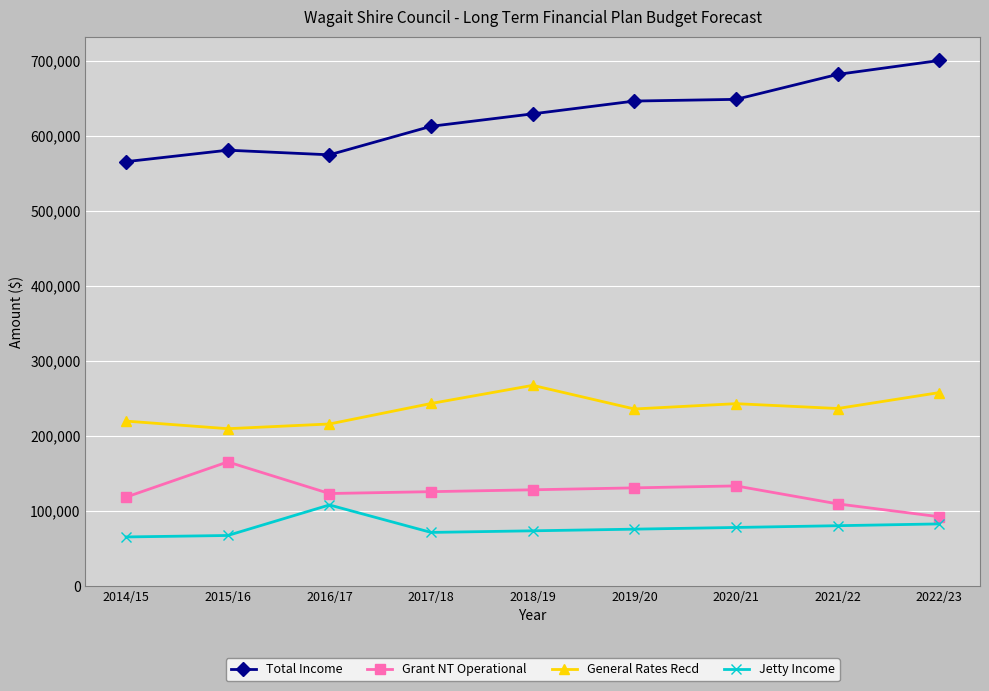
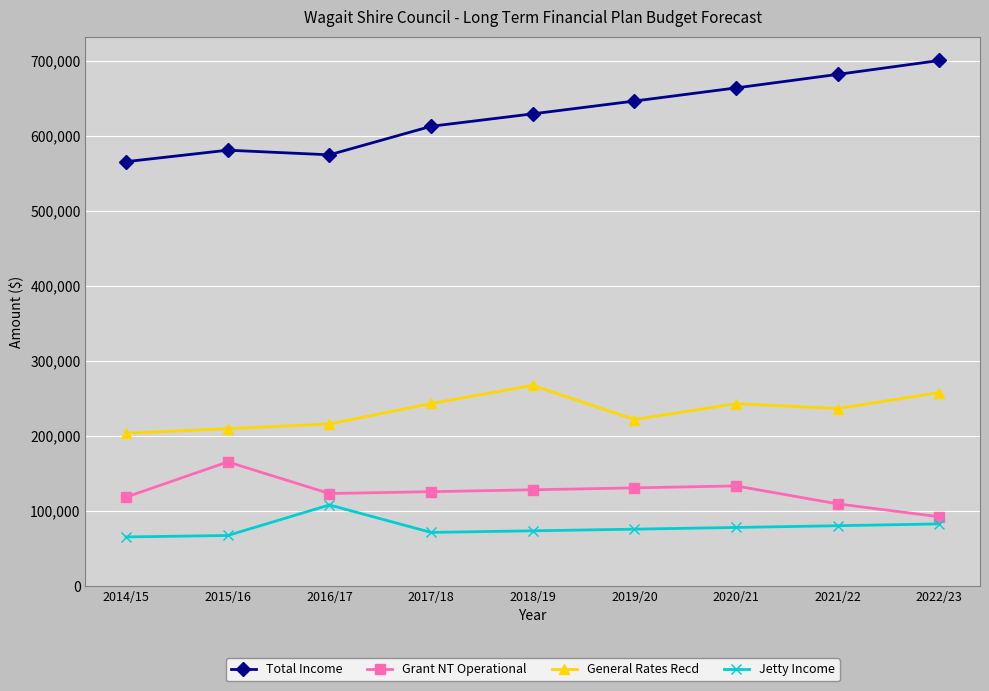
  {
    "Total Income": {
      "2014/15": "570,000",
      "2015/16": "580,000",
      "2016/17": "570,000",
      "2017/18": "610,000",
      "2018/19": "630,000",
      "2019/20": "650,000",
-     "2020/21": "650,000",
+     "2020/21": "660,000",
      "2021/22": "680,000",
      "2022/23": "700,000"
    },
    "Grant NT Operational": {
      "2014/15": "120,000",
      "2015/16": "170,000",
      "2016/17": "120,000",
      "2017/18": "130,000",
      "2018/19": "130,000",
      "2019/20": "130,000",
      "2020/21": "130,000",
      "2021/22": "110,000",
      "2022/23": "90,000"
    },
    "General Rates Recd": {
-     "2014/15": "220,000",
+     "2014/15": "200,000",
      "2015/16": "210,000",
      "2016/17": "220,000",
      "2017/18": "240,000",
      "2018/19": "270,000",
-     "2019/20": "240,000",
+     "2019/20": "220,000",
      "2020/21": "240,000",
      "2021/22": "240,000",
      "2022/23": "260,000"
    },
    "Jetty Income": {
      "2014/15": "70,000",
      "2015/16": "70,000",
      "2016/17": "110,000",
      "2017/18": "70,000",
      "2018/19": "70,000",
      "2019/20": "80,000",
      "2020/21": "80,000",
      "2021/22": "80,000",
      "2022/23": "80,000"
    }
  }
